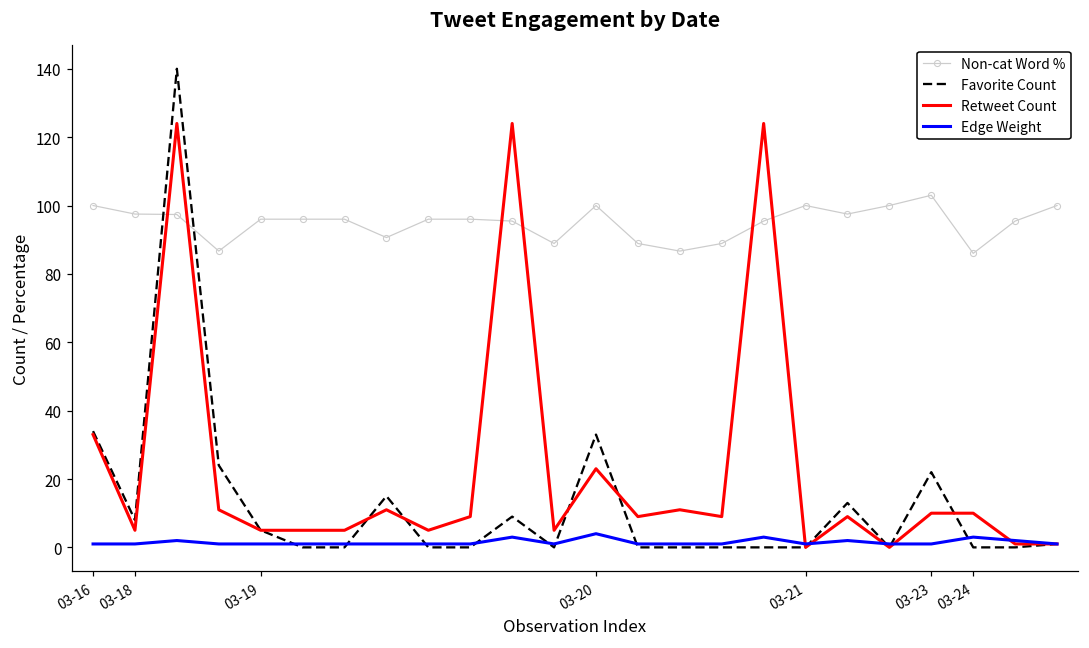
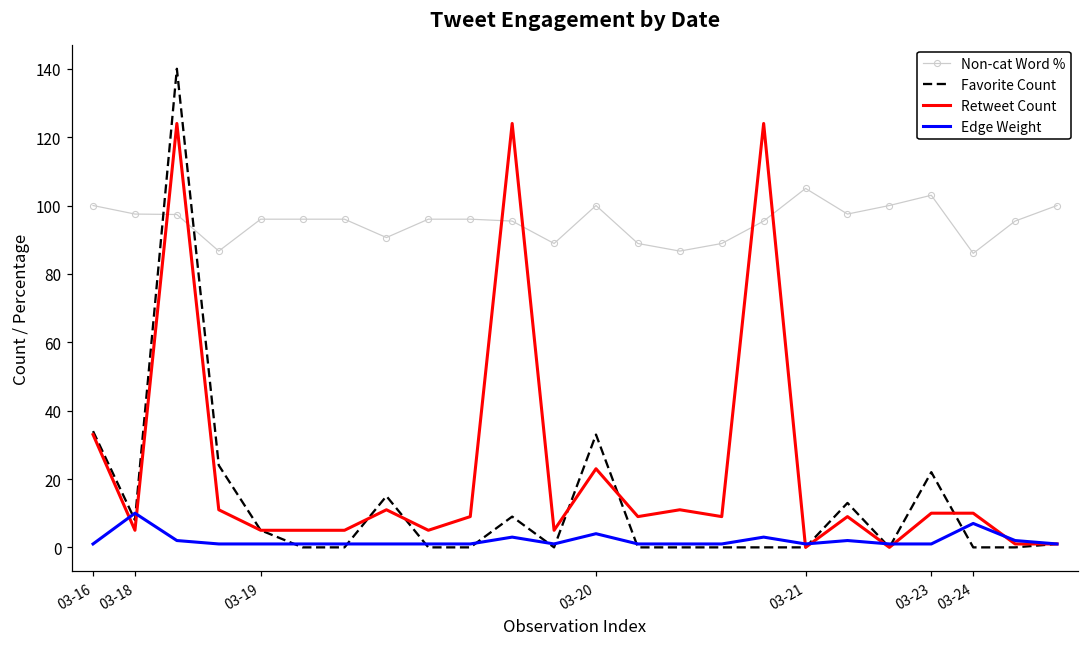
  {
    "Non-cat Word %": {
      "03-16": 100,
      "03-18": 98,
      "03-19": 96,
      "03-20": 100,
-     "03-21": 100,
+     "03-21": 105,
      "03-23": 103,
      "03-24": 86
    },
    "Favorite Count": {
      "03-16": 34,
      "03-18": 8,
      "03-20": 33,
      "03-23": 22,
      "03-24": 0
    },
    "Retweet Count": {
      "03-16": 33,
      "03-18": 5,
      "03-20": 23,
      "03-23": 10,
      "03-24": 10
    },
    "Edge Weight": {
      "03-16": 1,
-     "03-18": 1,
+     "03-18": 10,
      "03-19": 1,
      "03-20": 4,
      "03-21": 1,
      "03-23": 1,
-     "03-24": 3
+     "03-24": 7
    }
  }
